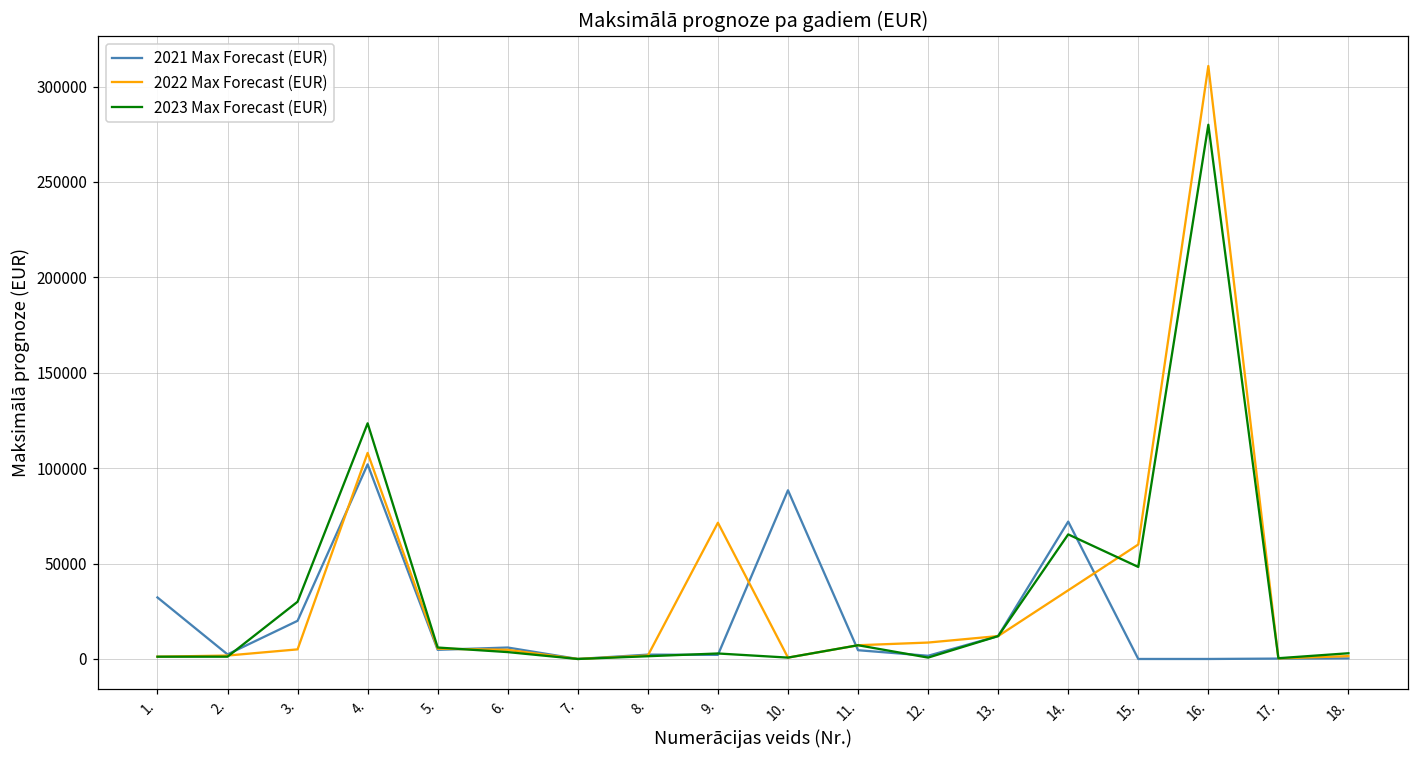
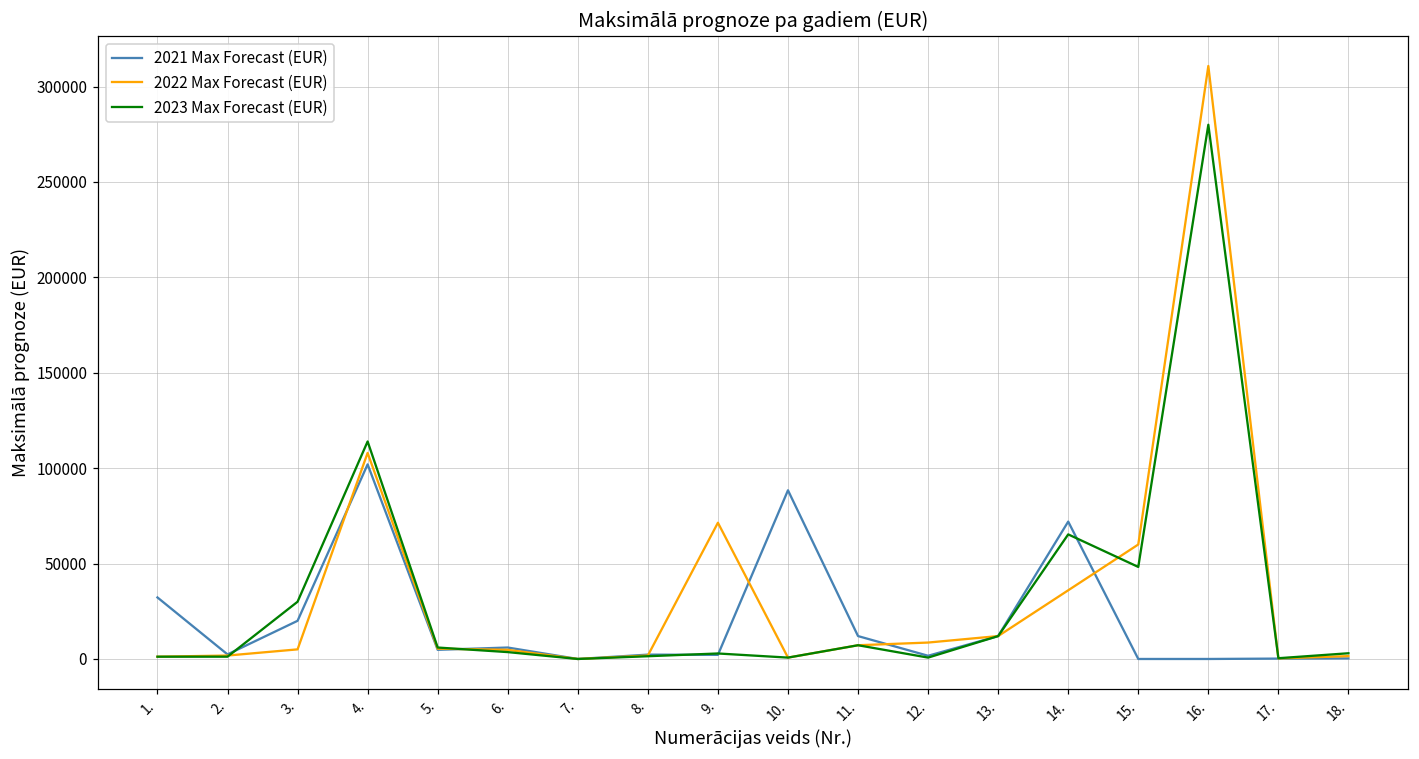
  {
    "2021 Max Forecast (EUR)": {
      "1.": 32000,
      "3.": 20000,
      "4.": 102000,
      "10.": 88000,
-     "11.": 5000,
+     "11.": 12000,
      "14.": 72000,
      "15.": 0,
      "16.": 0
    },
    "2022 Max Forecast (EUR)": {
      "3.": 5000,
      "4.": 108000,
      "9.": 71000,
      "12.": 9000,
      "14.": 36000,
      "15.": 60000,
      "16.": 311000
    },
    "2023 Max Forecast (EUR)": {
      "3.": 30000,
-     "4.": 124000,
+     "4.": 114000,
      "14.": 65000,
      "15.": 48000,
      "16.": 280000,
      "18.": 3000
    }
  }
